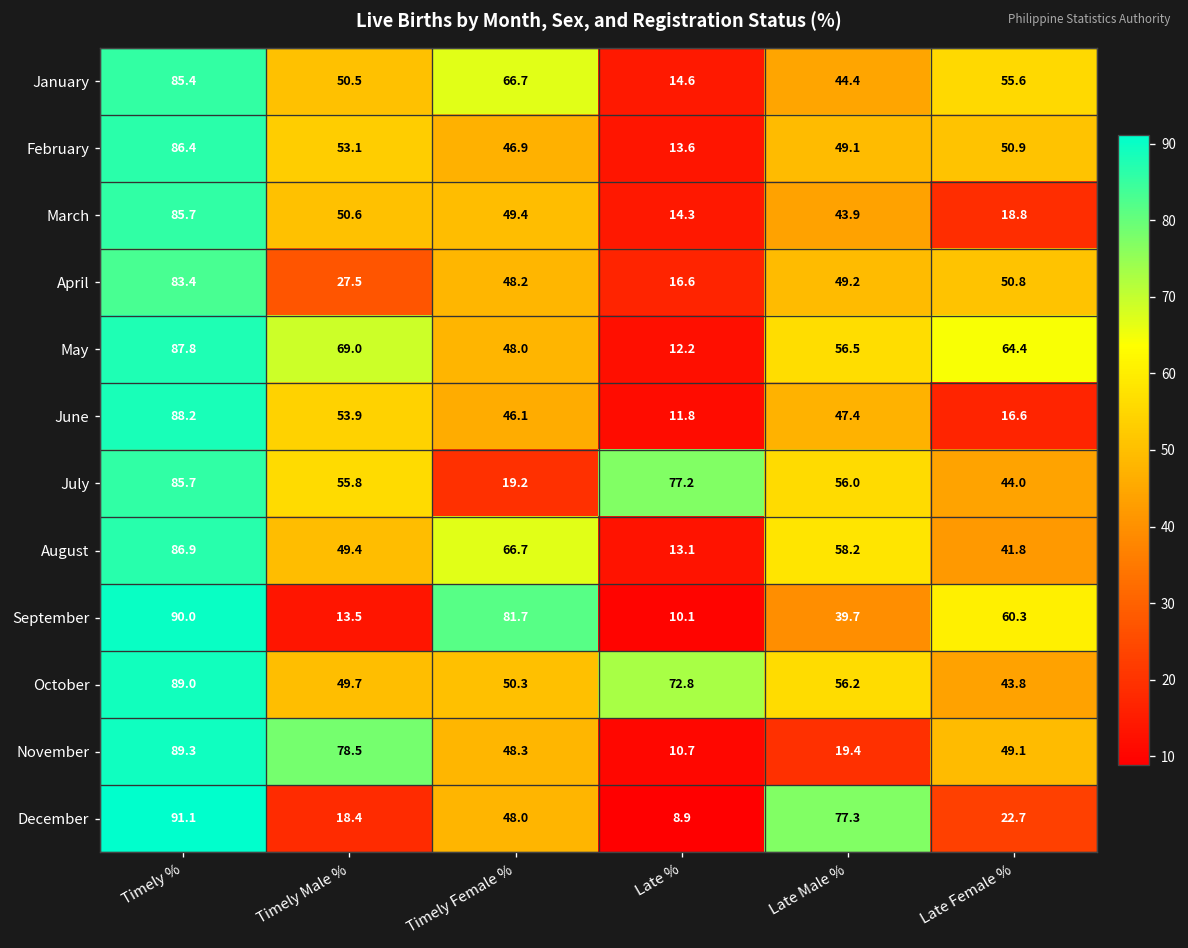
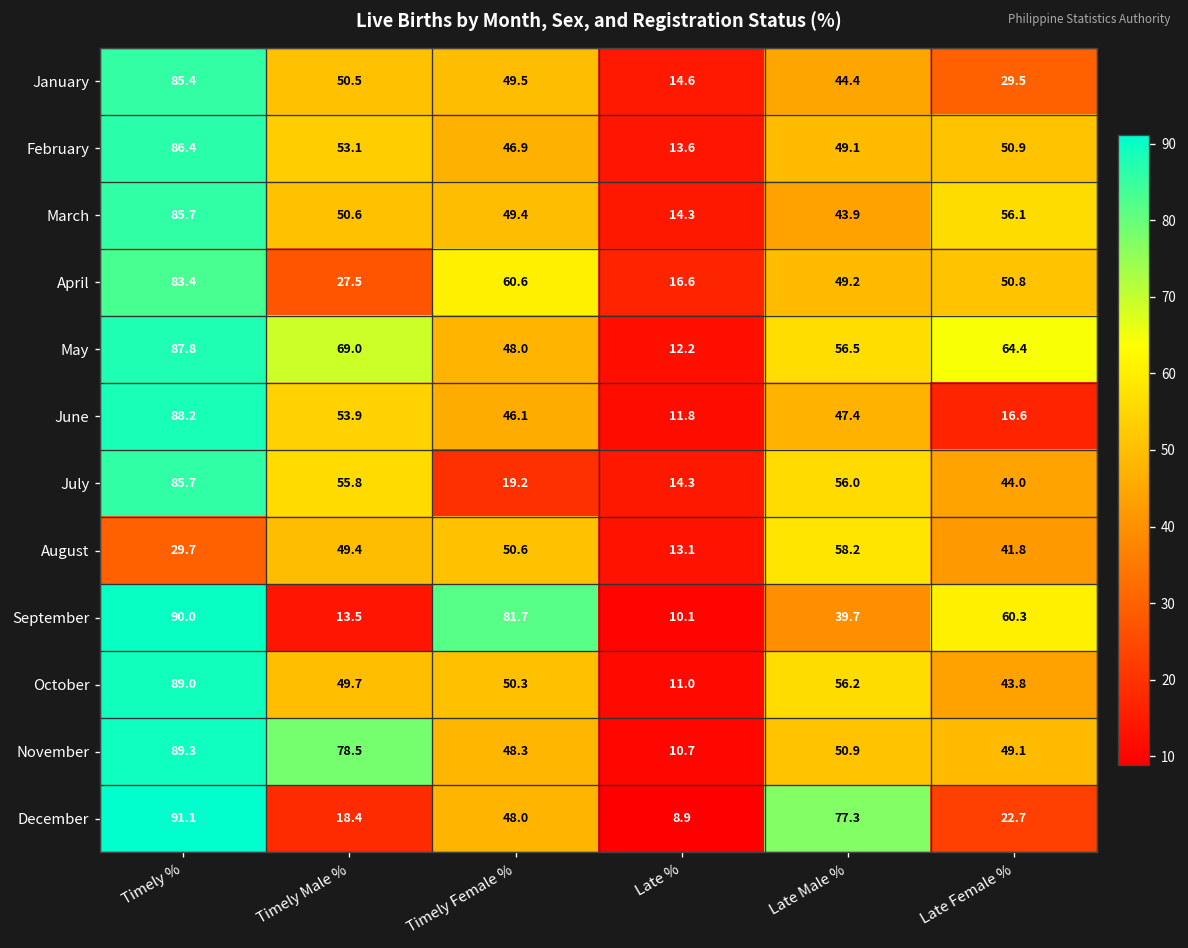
  {
    "January": {
      "Timely %": 85.4,
      "Timely Male %": 50.5,
-     "Timely Female %": 66.7,
+     "Timely Female %": 49.5,
      "Late %": 14.6,
      "Late Male %": 44.4,
-     "Late Female %": 55.6
+     "Late Female %": 29.5
    },
    "February": {
      "Timely %": 86.4,
      "Timely Male %": 53.1,
      "Timely Female %": 46.9,
      "Late %": 13.6,
      "Late Male %": 49.1,
      "Late Female %": 50.9
    },
    "March": {
      "Timely %": 85.7,
      "Timely Male %": 50.6,
      "Timely Female %": 49.4,
      "Late %": 14.3,
      "Late Male %": 43.9,
-     "Late Female %": 18.8
+     "Late Female %": 56.1
    },
    "April": {
      "Timely %": 83.4,
      "Timely Male %": 27.5,
-     "Timely Female %": 48.2,
+     "Timely Female %": 60.6,
      "Late %": 16.6,
      "Late Male %": 49.2,
      "Late Female %": 50.8
    },
    "May": {
      "Timely %": 87.8,
      "Timely Male %": 69.0,
      "Timely Female %": 48.0,
      "Late %": 12.2,
      "Late Male %": 56.5,
      "Late Female %": 64.4
    },
    "June": {
      "Timely %": 88.2,
      "Timely Male %": 53.9,
      "Timely Female %": 46.1,
      "Late %": 11.8,
      "Late Male %": 47.4,
      "Late Female %": 16.6
    },
    "July": {
      "Timely %": 85.7,
      "Timely Male %": 55.8,
      "Timely Female %": 19.2,
-     "Late %": 77.2,
+     "Late %": 14.3,
      "Late Male %": 56.0,
      "Late Female %": 44.0
    },
    "August": {
-     "Timely %": 86.9,
+     "Timely %": 29.7,
      "Timely Male %": 49.4,
-     "Timely Female %": 66.7,
+     "Timely Female %": 50.6,
      "Late %": 13.1,
      "Late Male %": 58.2,
      "Late Female %": 41.8
    },
    "September": {
      "Timely %": 90.0,
      "Timely Male %": 13.5,
      "Timely Female %": 81.7,
      "Late %": 10.1,
      "Late Male %": 39.7,
      "Late Female %": 60.3
    },
    "October": {
      "Timely %": 89.0,
      "Timely Male %": 49.7,
      "Timely Female %": 50.3,
-     "Late %": 72.8,
+     "Late %": 11.0,
      "Late Male %": 56.2,
      "Late Female %": 43.8
    },
    "November": {
      "Timely %": 89.3,
      "Timely Male %": 78.5,
      "Timely Female %": 48.3,
      "Late %": 10.7,
-     "Late Male %": 19.4,
+     "Late Male %": 50.9,
      "Late Female %": 49.1
    },
    "December": {
      "Timely %": 91.1,
      "Timely Male %": 18.4,
      "Timely Female %": 48.0,
      "Late %": 8.9,
      "Late Male %": 77.3,
      "Late Female %": 22.7
    }
  }
